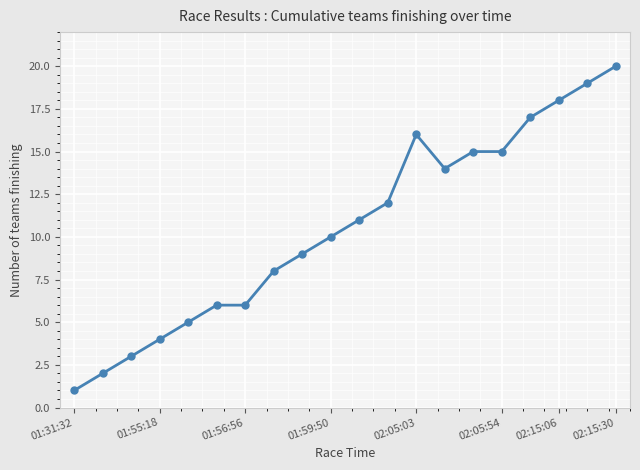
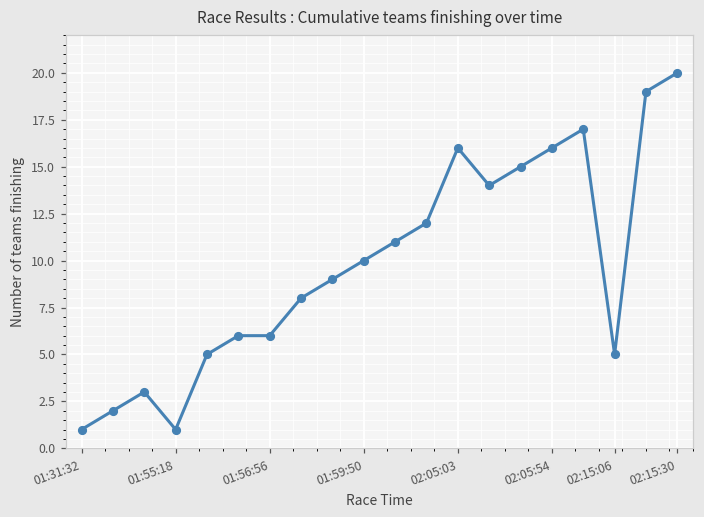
  {
    "01:31:32": 1,
-   "01:55:18": 4,
+   "01:55:18": 1,
    "01:56:56": 6,
    "01:59:50": 10,
    "02:05:03": 16,
-   "02:05:54": 15,
-   "02:15:06": 18,
+   "02:05:54": 16,
+   "02:15:06": 5,
    "02:15:30": 20
  }
